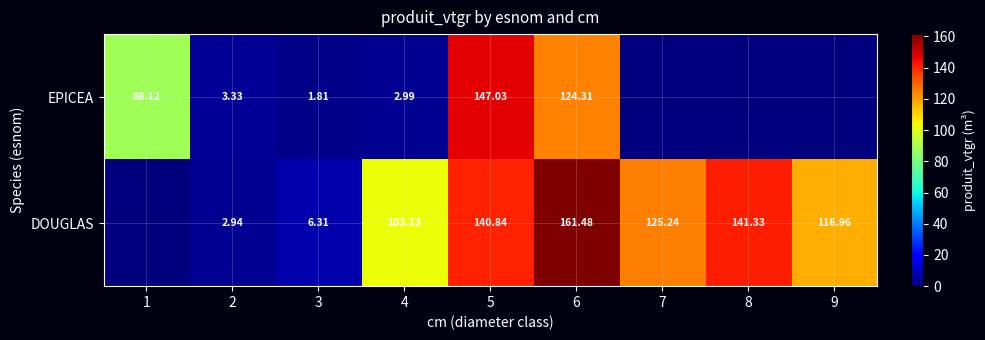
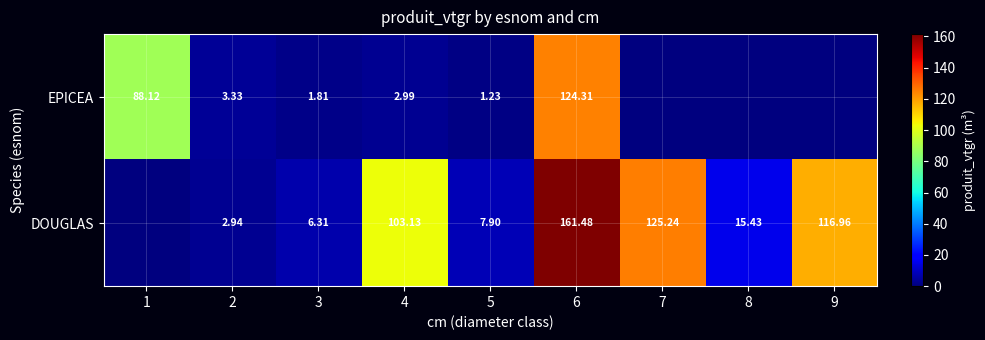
  {
    "EPICEA": {
      "1": 88.12,
      "2": 3.33,
      "3": 1.81,
      "4": 2.99,
-     "5": 147.03,
+     "5": 1.23,
      "6": 124.31
    },
    "DOUGLAS": {
      "2": 2.94,
      "3": 6.31,
      "4": 103.13,
-     "5": 140.84,
+     "5": 7.90,
      "6": 161.48,
      "7": 125.24,
-     "8": 141.33,
+     "8": 15.43,
      "9": 116.96
    }
  }
